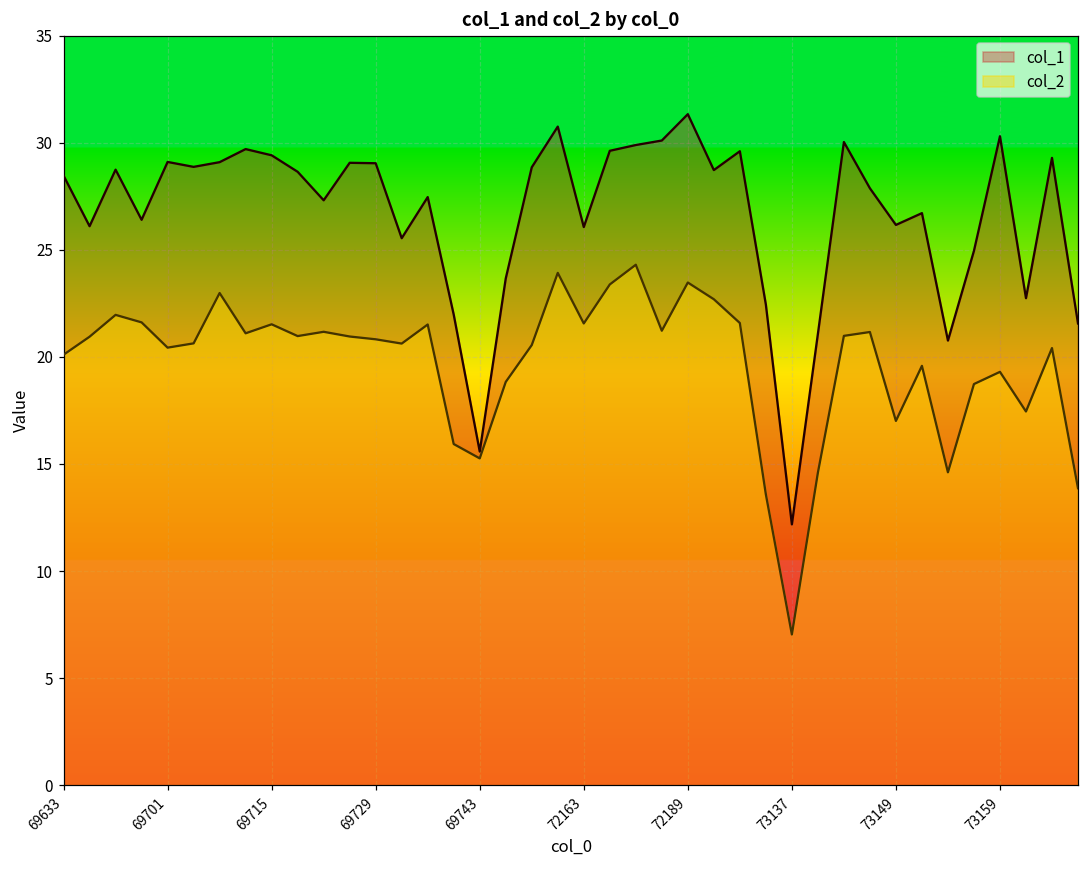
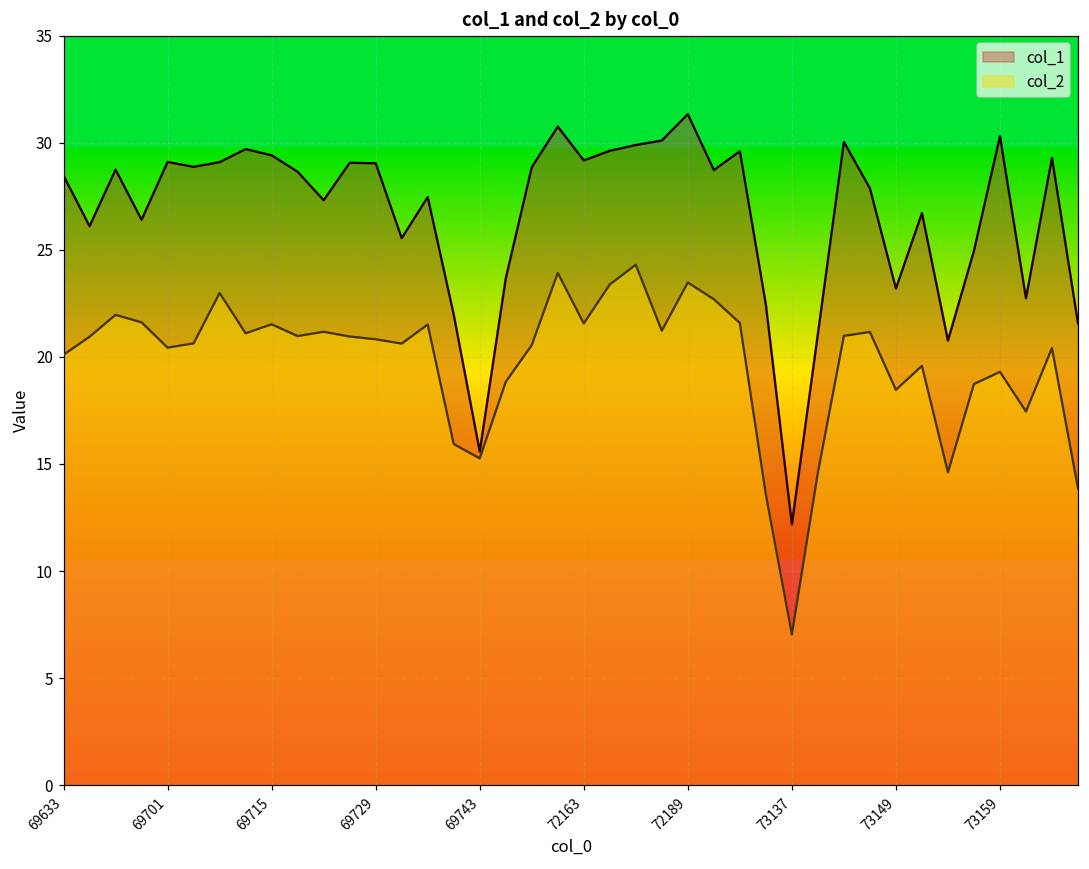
  {
    "col_1": {
      "69633": 28.5,
      "69701": 29.1,
      "69715": 29.4,
      "69729": 29.0,
      "69743": 15.6,
-     "72163": 26.1,
+     "72163": 29.2,
      "72189": 31.3,
      "73137": 12.2,
-     "73149": 26.2,
+     "73149": 23.2,
      "73159": 30.3
    },
    "col_2": {
      "69633": 20.1,
      "69701": 20.4,
      "69715": 21.5,
      "69729": 20.8,
      "69743": 15.3,
      "72163": 21.6,
      "72189": 23.5,
      "73137": 7.0,
-     "73149": 17.0,
+     "73149": 18.5,
      "73159": 19.3
    }
  }
